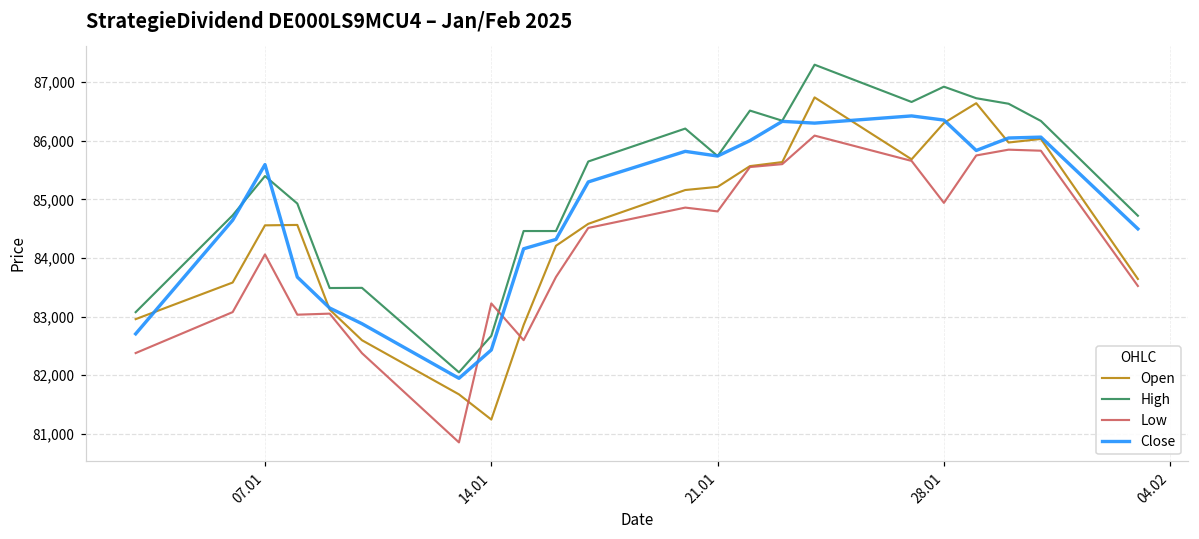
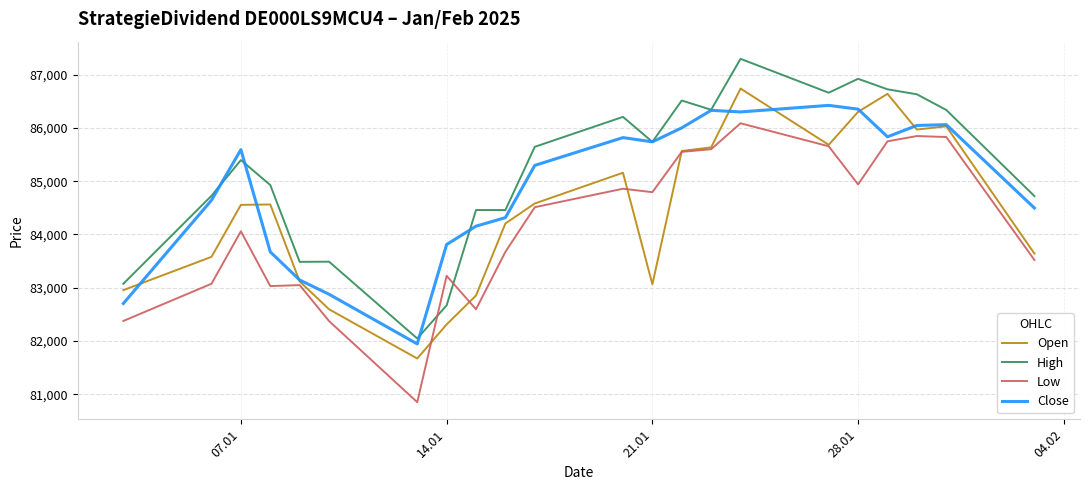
  {
    "Open": {
      "07.01": "84,600",
-     "14.01": "81,200",
-     "21.01": "85,200",
+     "14.01": "82,300",
+     "21.01": "83,100",
      "28.01": "86,300"
    },
    "High": {
      "07.01": "85,400",
      "14.01": "82,700",
      "28.01": "86,900"
    },
    "Low": {
      "07.01": "84,100",
      "14.01": "83,200",
      "21.01": "84,800",
      "28.01": "84,900"
    },
    "Close": {
      "07.01": "85,600",
-     "14.01": "82,400",
+     "14.01": "83,800",
      "28.01": "86,400"
    }
  }
